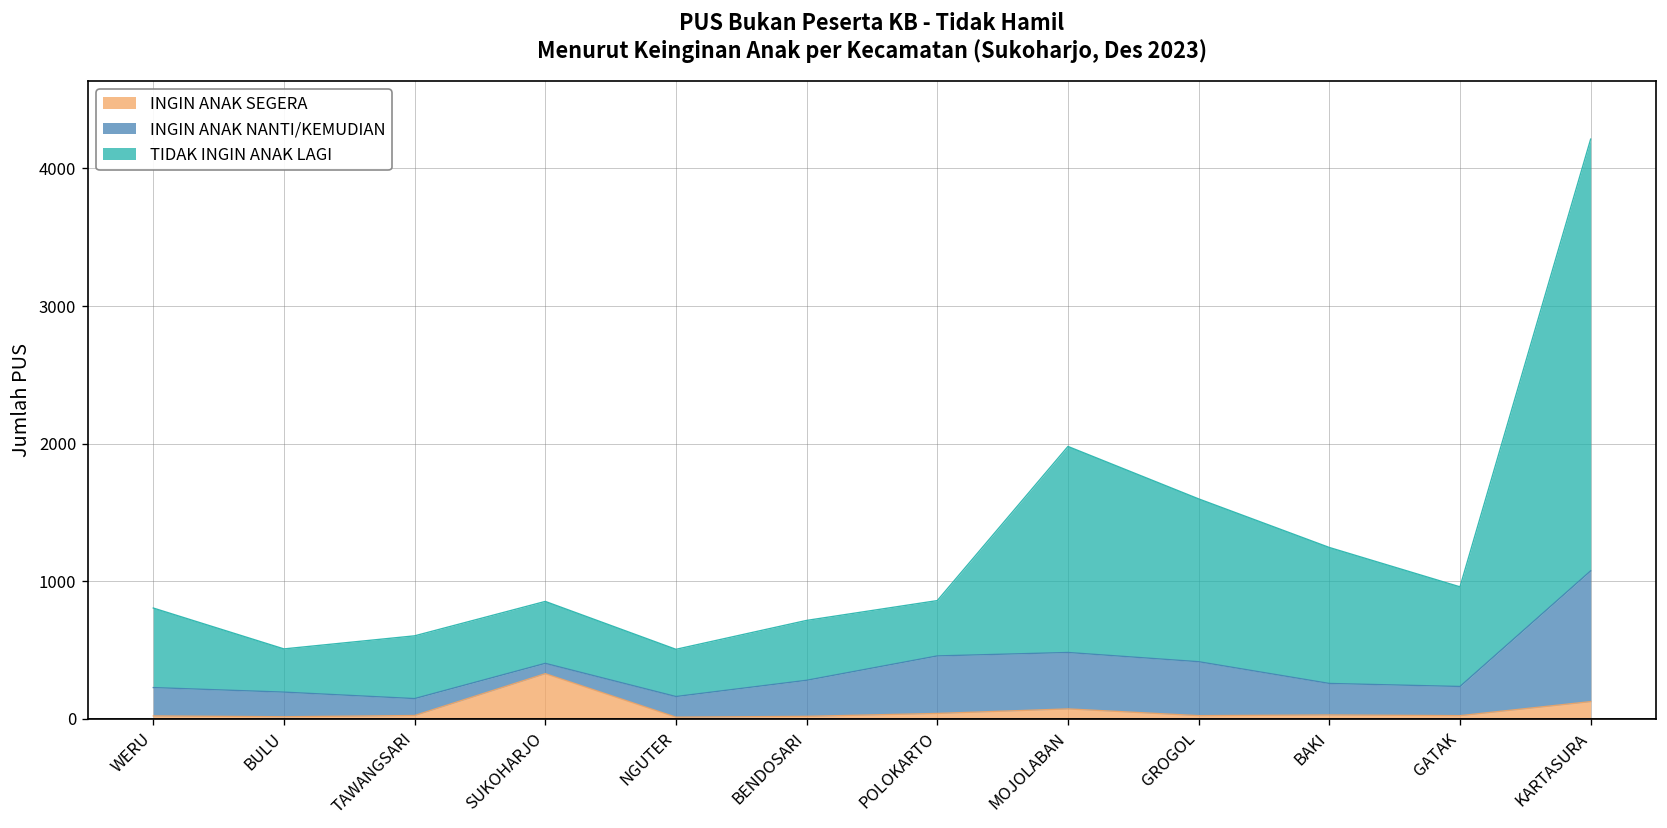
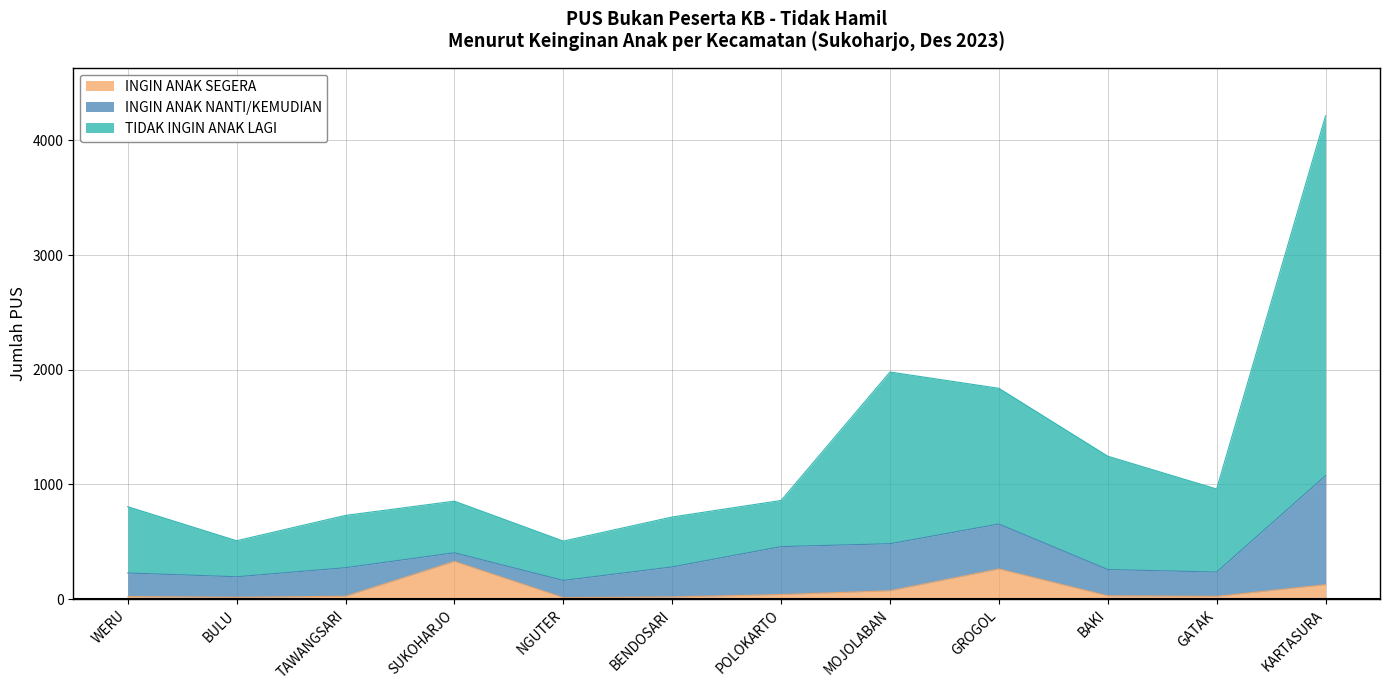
  {
    "INGIN ANAK SEGERA": {
      "WERU": 20,
      "BULU": 20,
      "TAWANGSARI": 30,
      "SUKOHARJO": 330,
      "NGUTER": 10,
      "BENDOSARI": 20,
      "POLOKARTO": 40,
      "MOJOLABAN": 70,
-     "GROGOL": 20,
+     "GROGOL": 260,
      "BAKI": 30,
      "GATAK": 20,
      "KARTASURA": 130
    },
    "INGIN ANAK NANTI/KEMUDIAN": {
      "WERU": 210,
      "BULU": 180,
-     "TAWANGSARI": 120,
+     "TAWANGSARI": 250,
      "SUKOHARJO": 80,
      "NGUTER": 150,
      "BENDOSARI": 260,
      "POLOKARTO": 420,
      "MOJOLABAN": 410,
      "GROGOL": 390,
      "BAKI": 230,
      "GATAK": 210,
      "KARTASURA": 950
    },
    "TIDAK INGIN ANAK LAGI": {
      "WERU": 580,
      "BULU": 310,
      "TAWANGSARI": 460,
      "SUKOHARJO": 450,
      "NGUTER": 340,
      "BENDOSARI": 440,
      "POLOKARTO": 400,
      "MOJOLABAN": 1500,
      "GROGOL": 1180,
      "BAKI": 990,
      "GATAK": 720,
      "KARTASURA": 3140
    }
  }
